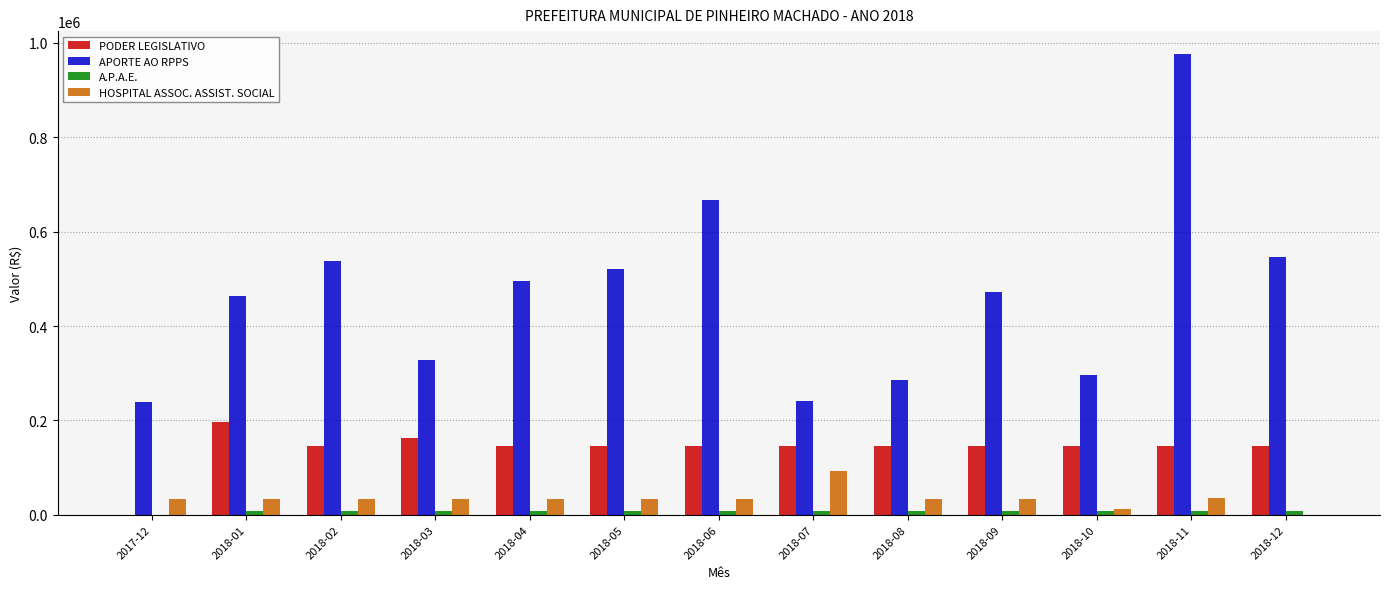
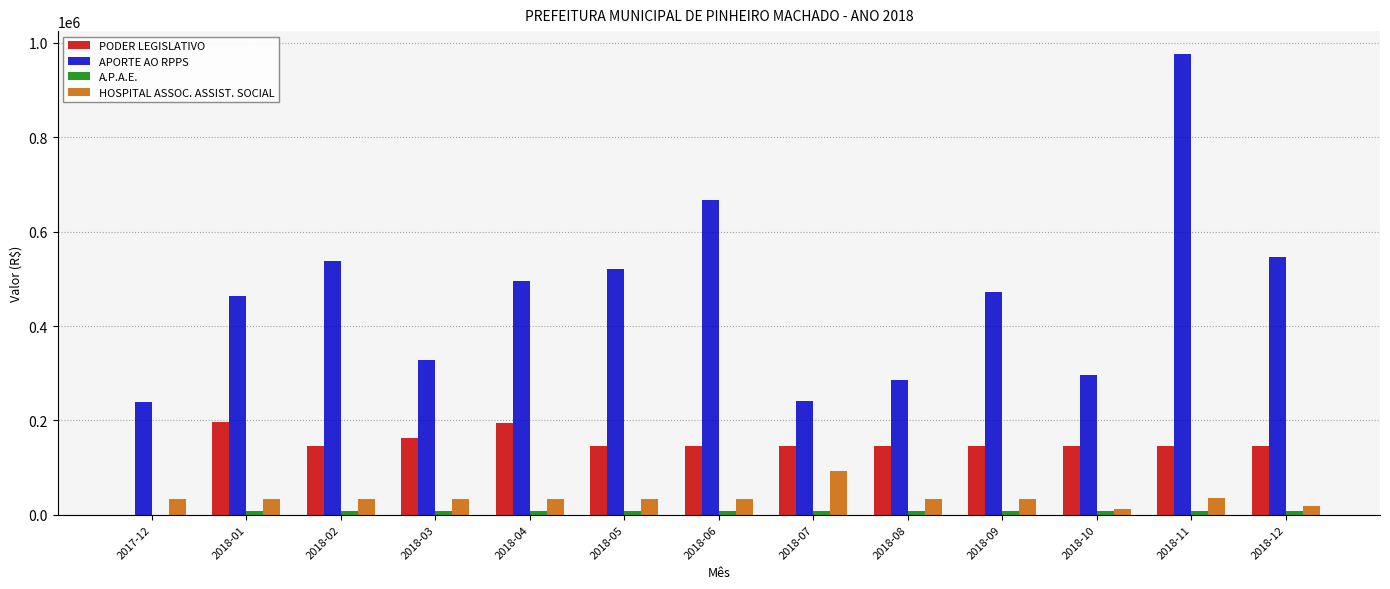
  {
    "PODER LEGISLATIVO": {
      "2017-12": 0,
      "2018-01": 200000,
      "2018-02": 150000,
      "2018-03": 160000,
-     "2018-04": 150000,
+     "2018-04": 200000,
      "2018-05": 150000,
      "2018-06": 150000,
      "2018-07": 150000,
      "2018-08": 150000,
      "2018-09": 150000,
      "2018-10": 150000,
      "2018-11": 150000,
      "2018-12": 150000
    },
    "APORTE AO RPPS": {
      "2017-12": 240000,
      "2018-01": 460000,
      "2018-02": 540000,
      "2018-03": 330000,
      "2018-04": 500000,
      "2018-05": 520000,
      "2018-06": 670000,
      "2018-07": 240000,
      "2018-08": 280000,
      "2018-09": 470000,
      "2018-10": 300000,
      "2018-11": 980000,
      "2018-12": 550000
    },
    "A.P.A.E.": {
      "2017-12": 0,
      "2018-01": 10000,
      "2018-02": 10000,
      "2018-03": 10000,
      "2018-04": 10000,
      "2018-05": 10000,
      "2018-06": 10000,
      "2018-07": 10000,
      "2018-08": 10000,
      "2018-09": 10000,
      "2018-10": 10000,
      "2018-11": 10000,
      "2018-12": 10000
    },
    "HOSPITAL ASSOC. ASSIST. SOCIAL": {
      "2017-12": 30000,
      "2018-01": 30000,
      "2018-02": 30000,
      "2018-03": 30000,
      "2018-04": 30000,
      "2018-05": 30000,
      "2018-06": 30000,
      "2018-07": 90000,
      "2018-08": 30000,
      "2018-09": 30000,
      "2018-10": 10000,
      "2018-11": 40000,
-     "2018-12": 0
+     "2018-12": 20000
    }
  }
